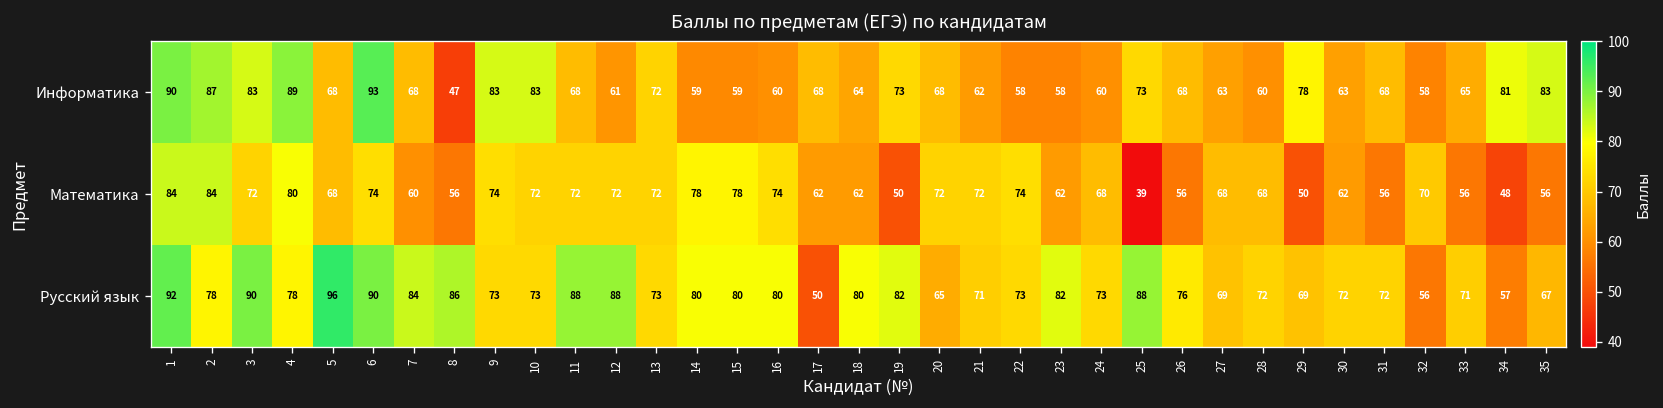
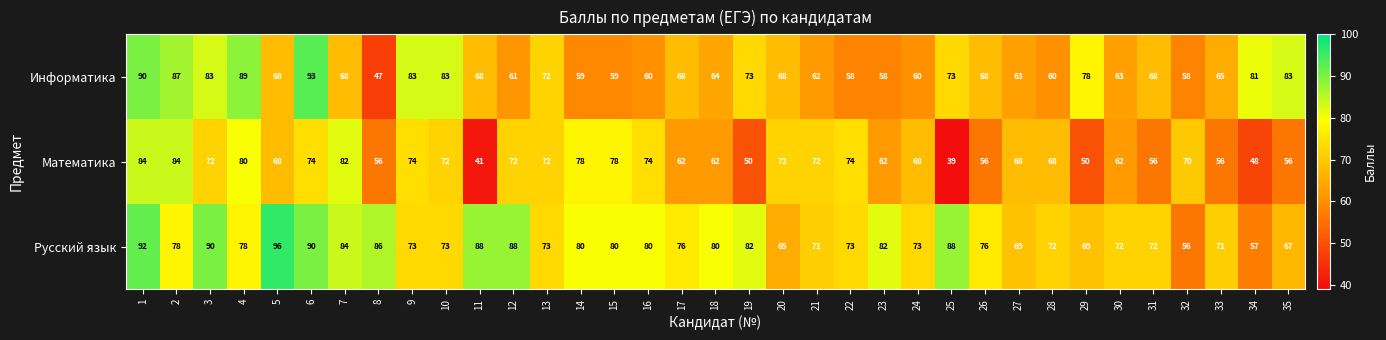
  {
    "Информатика": {
      "1": 90,
      "2": 87,
      "3": 83,
      "4": 89,
      "5": 68,
      "6": 93,
      "7": 68,
      "8": 47,
      "9": 83,
      "10": 83,
      "11": 68,
      "12": 61,
      "13": 72,
      "14": 59,
      "15": 59,
      "16": 60,
      "17": 68,
      "18": 64,
      "19": 73,
      "20": 68,
      "21": 62,
      "22": 58,
      "23": 58,
      "24": 60,
      "25": 73,
      "26": 68,
      "27": 63,
      "28": 60,
      "29": 78,
      "30": 63,
      "31": 68,
      "32": 58,
      "33": 65,
      "34": 81,
      "35": 83
    },
    "Математика": {
      "1": 84,
      "2": 84,
      "3": 72,
      "4": 80,
      "5": 68,
      "6": 74,
-     "7": 60,
+     "7": 82,
      "8": 56,
      "9": 74,
      "10": 72,
-     "11": 72,
+     "11": 41,
      "12": 72,
      "13": 72,
      "14": 78,
      "15": 78,
      "16": 74,
      "17": 62,
      "18": 62,
      "19": 50,
      "20": 72,
      "21": 72,
      "22": 74,
      "23": 62,
      "24": 68,
      "25": 39,
      "26": 56,
      "27": 68,
      "28": 68,
      "29": 50,
      "30": 62,
      "31": 56,
      "32": 70,
      "33": 56,
      "34": 48,
      "35": 56
    },
    "Русский язык": {
      "1": 92,
      "2": 78,
      "3": 90,
      "4": 78,
      "5": 96,
      "6": 90,
      "7": 84,
      "8": 86,
      "9": 73,
      "10": 73,
      "11": 88,
      "12": 88,
      "13": 73,
      "14": 80,
      "15": 80,
      "16": 80,
-     "17": 50,
+     "17": 76,
      "18": 80,
      "19": 82,
      "20": 65,
      "21": 71,
      "22": 73,
      "23": 82,
      "24": 73,
      "25": 88,
      "26": 76,
      "27": 69,
      "28": 72,
      "29": 69,
      "30": 72,
      "31": 72,
      "32": 56,
      "33": 71,
      "34": 57,
      "35": 67
    }
  }
